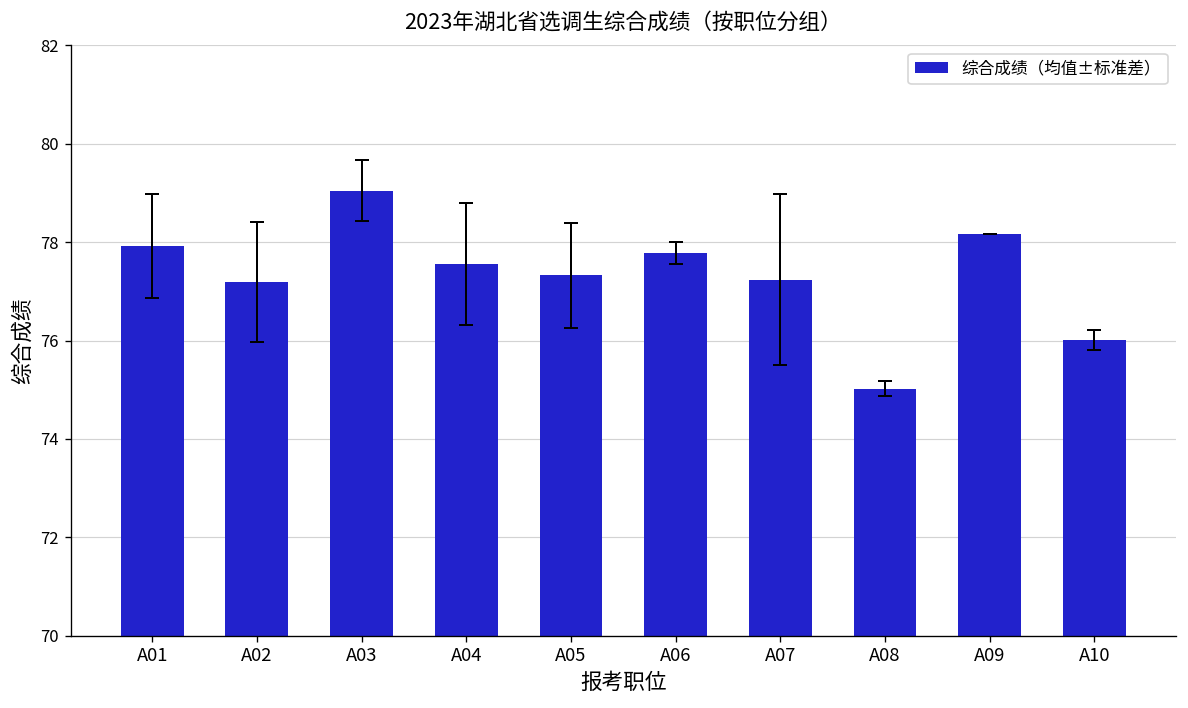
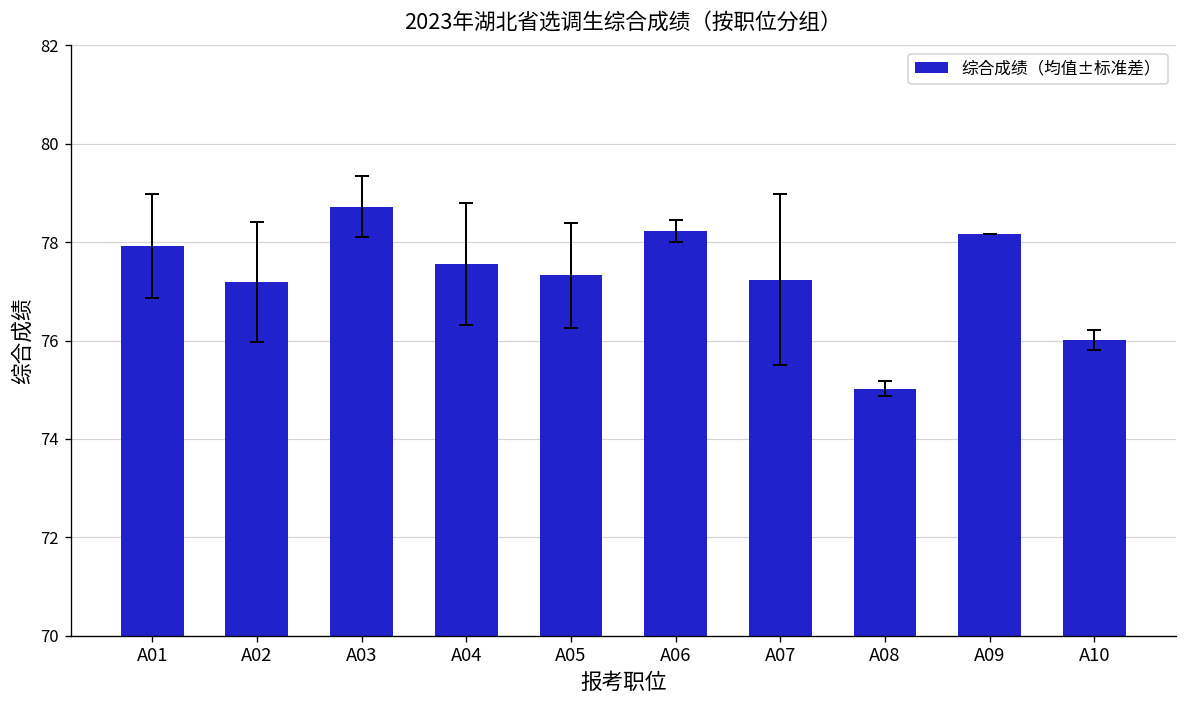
  {
    "综合成绩（均值±标准差）": {
      "A01": 77.9,
      "A02": 77.2,
-     "A03": 79.0,
+     "A03": 78.7,
      "A04": 77.6,
      "A05": 77.3,
-     "A06": 77.8,
+     "A06": 78.2,
      "A07": 77.2,
      "A08": 75.0,
      "A09": 78.2,
      "A10": 76.0
    }
  }
